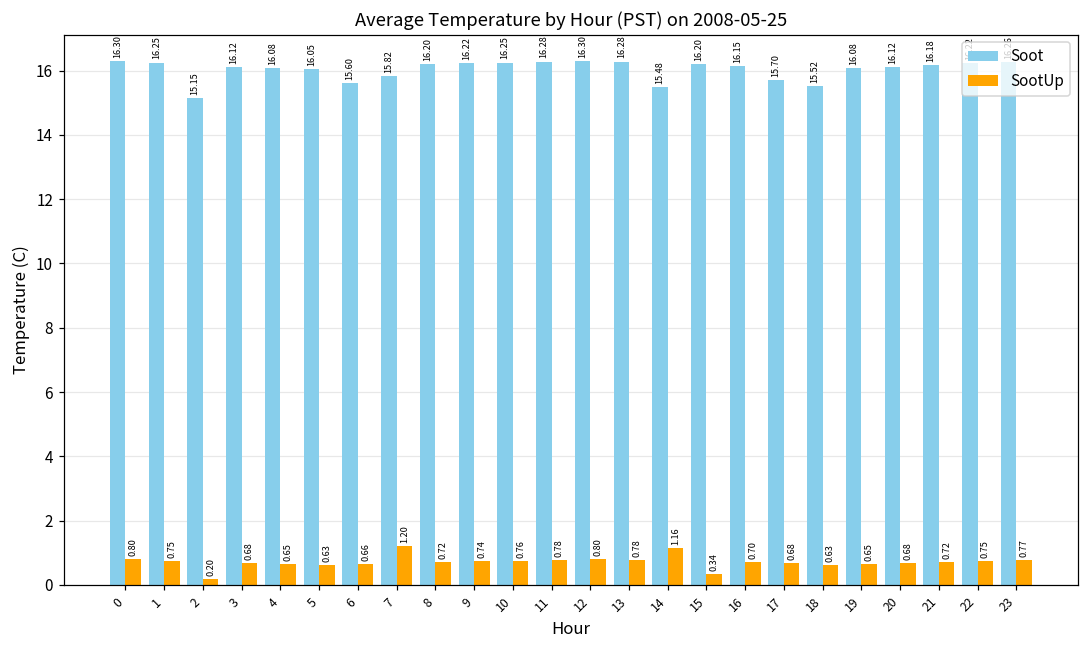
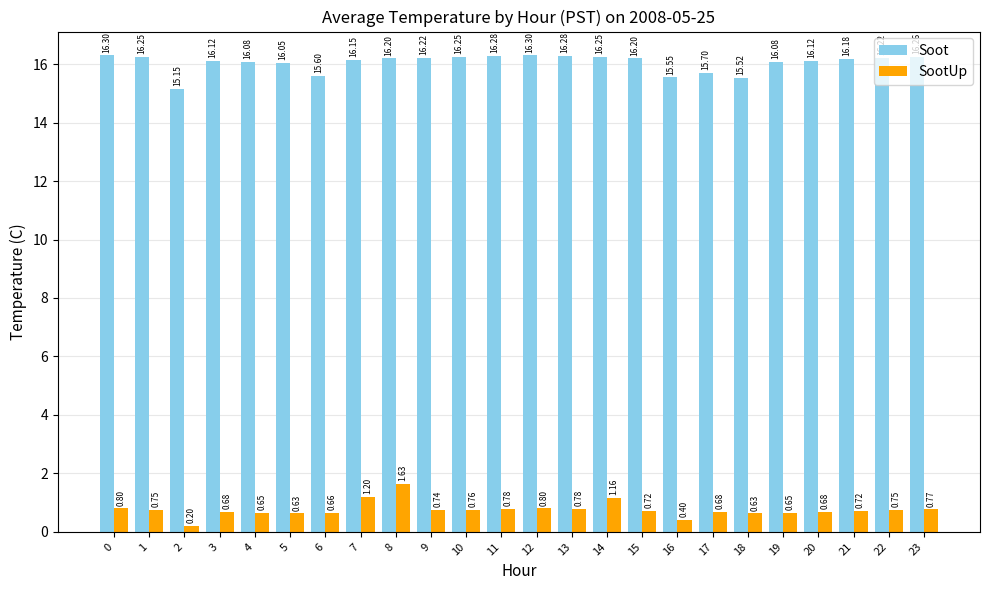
  {
    "Soot": {
      "0": 16.30,
      "1": 16.25,
      "2": 15.15,
      "3": 16.12,
      "4": 16.08,
      "5": 16.05,
      "6": 15.60,
-     "7": 15.82,
+     "7": 16.15,
      "8": 16.20,
      "9": 16.22,
      "10": 16.25,
      "11": 16.28,
      "12": 16.30,
      "13": 16.28,
-     "14": 15.48,
+     "14": 16.25,
      "15": 16.20,
-     "16": 16.15,
+     "16": 15.55,
      "17": 15.70,
      "18": 15.52,
      "19": 16.08,
      "20": 16.12,
      "21": 16.18
    },
    "SootUp": {
      "0": 0.80,
      "1": 0.75,
      "2": 0.20,
      "3": 0.68,
      "4": 0.65,
      "5": 0.63,
      "6": 0.66,
      "7": 1.20,
-     "8": 0.72,
+     "8": 1.63,
      "9": 0.74,
      "10": 0.76,
      "11": 0.78,
      "12": 0.80,
      "13": 0.78,
      "14": 1.16,
-     "15": 0.34,
-     "16": 0.70,
+     "15": 0.72,
+     "16": 0.40,
      "17": 0.68,
      "18": 0.63,
      "19": 0.65,
      "20": 0.68,
      "21": 0.72,
      "22": 0.75,
      "23": 0.77
    }
  }
